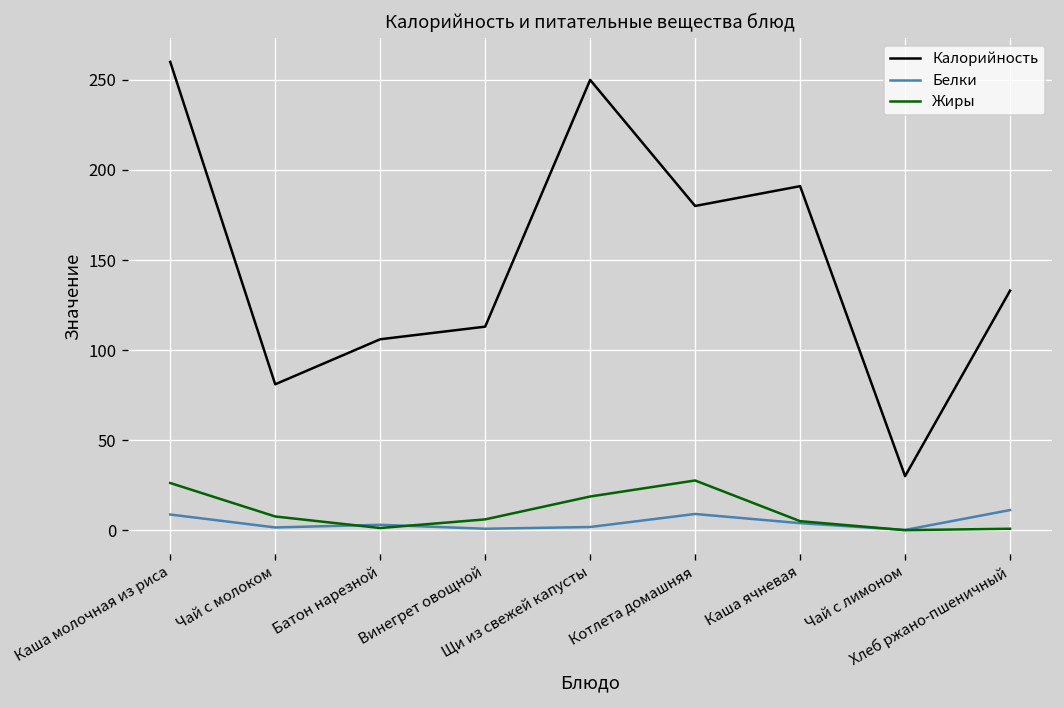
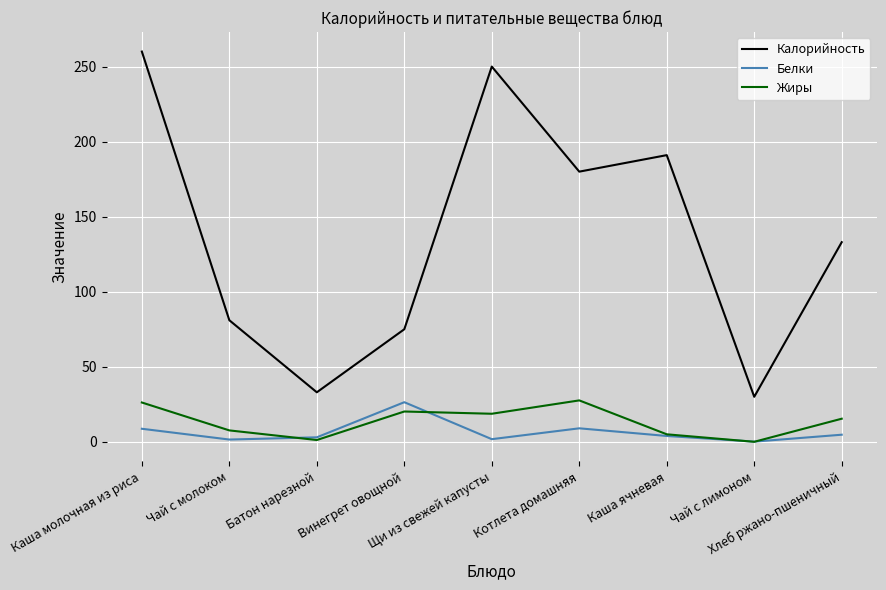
  {
    "Калорийность": {
      "Каша молочная из риса": 260,
      "Чай с молоком": 81,
-     "Батон нарезной": 106,
-     "Винегрет овощной": 113,
+     "Батон нарезной": 33,
+     "Винегрет овощной": 75,
      "Щи из свежей капусты": 250,
      "Котлета домашняя": 180,
      "Каша ячневая": 191,
      "Чай с лимоном": 30,
      "Хлеб ржано-пшеничный": 133
    },
    "Белки": {
      "Каша молочная из риса": 9,
      "Чай с молоком": 2,
      "Батон нарезной": 3,
-     "Винегрет овощной": 1,
+     "Винегрет овощной": 26,
      "Щи из свежей капусты": 2,
      "Котлета домашняя": 9,
-     "Хлеб ржано-пшеничный": 11
+     "Хлеб ржано-пшеничный": 5
    },
    "Жиры": {
      "Каша молочная из риса": 26,
      "Чай с молоком": 8,
      "Батон нарезной": 1,
-     "Винегрет овощной": 6,
+     "Винегрет овощной": 20,
      "Щи из свежей капусты": 19,
      "Котлета домашняя": 28,
-     "Хлеб ржано-пшеничный": 1
+     "Хлеб ржано-пшеничный": 15
    }
  }
